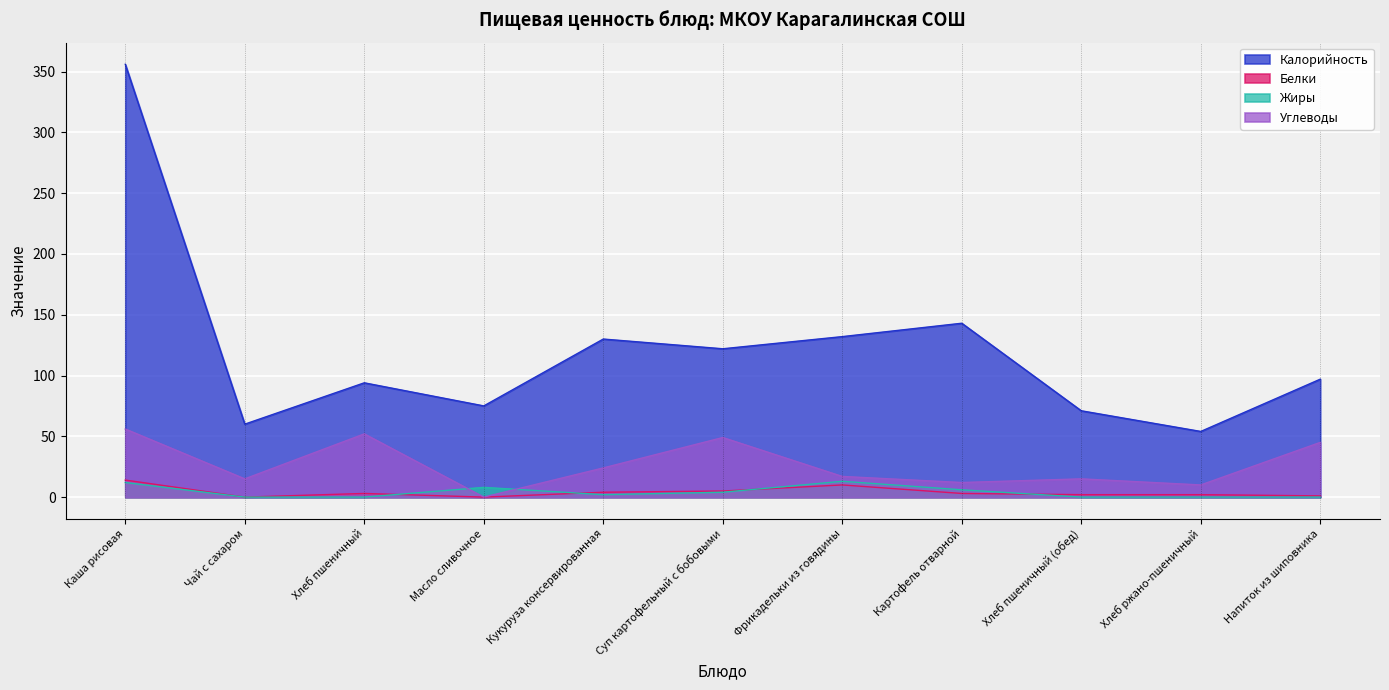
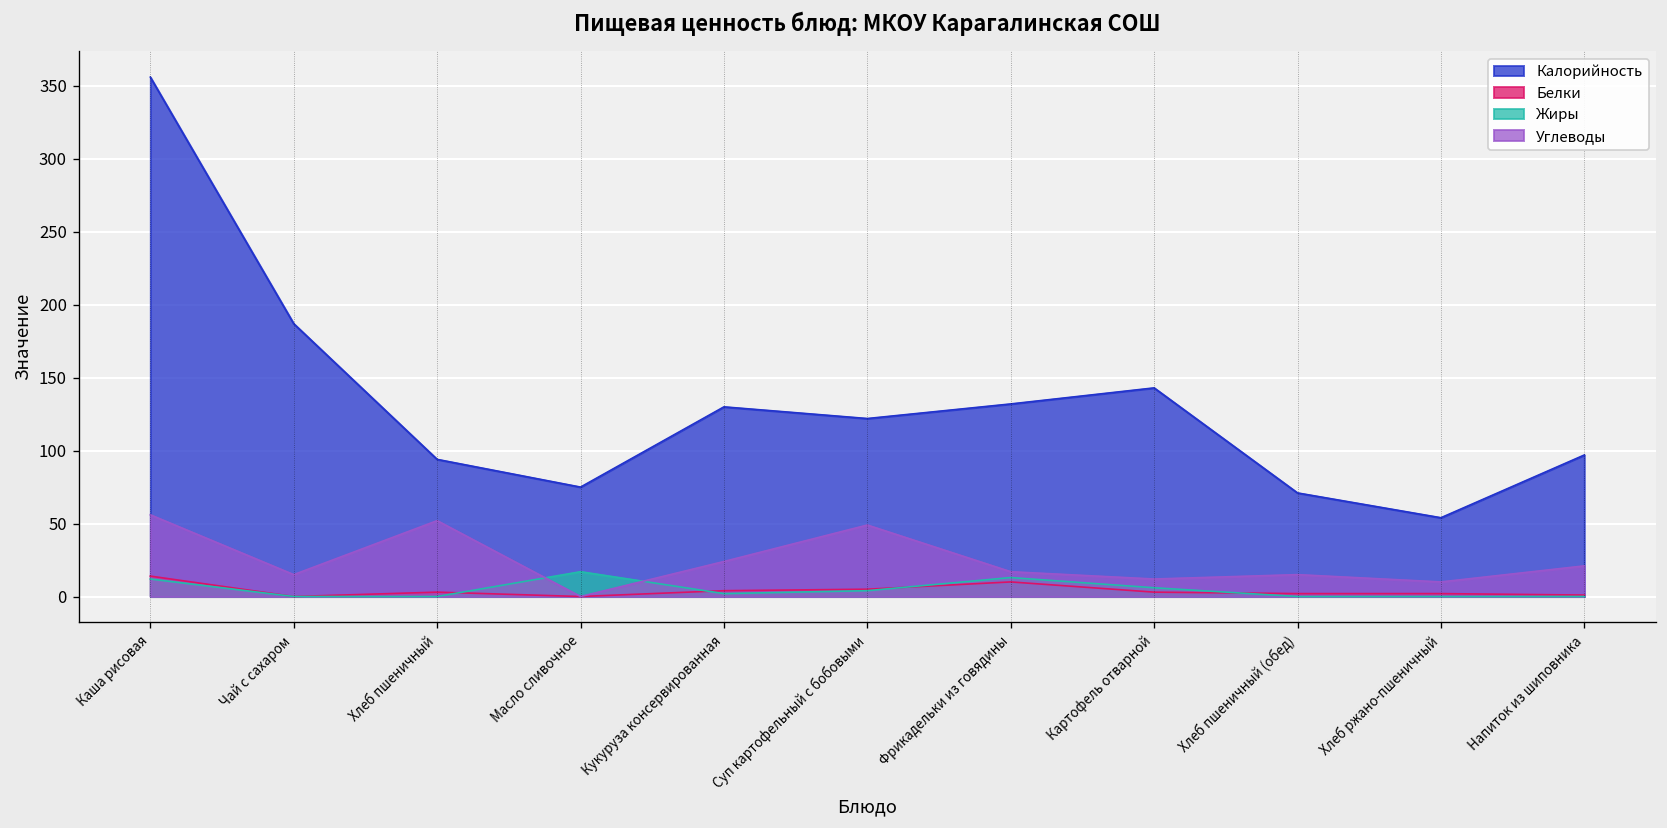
  {
    "Калорийность": {
      "Каша рисовая": 356,
-     "Чай с сахаром": 60,
+     "Чай с сахаром": 187,
      "Хлеб пшеничный": 94,
      "Масло сливочное": 75,
      "Кукуруза консервированная": 130,
      "Суп картофельный с бобовыми": 122,
      "Фрикадельки из говядины": 132,
      "Картофель отварной": 143,
      "Хлеб пшеничный (обед)": 71,
      "Хлеб ржано-пшеничный": 54,
      "Напиток из шиповника": 97
    },
    "Белки": {
      "Хлеб пшеничный": 3,
      "Фрикадельки из говядины": 10,
      "Картофель отварной": 3
    },
    "Жиры": {
      "Хлеб пшеничный": 0,
-     "Масло сливочное": 8,
+     "Масло сливочное": 17,
      "Фрикадельки из говядины": 13,
      "Картофель отварной": 6
    },
    "Углеводы": {
      "Каша рисовая": 56,
      "Чай с сахаром": 15,
      "Хлеб пшеничный": 52,
      "Кукуруза консервированная": 24,
      "Суп картофельный с бобовыми": 49,
      "Фрикадельки из говядины": 17,
      "Картофель отварной": 12,
      "Хлеб пшеничный (обед)": 15,
      "Хлеб ржано-пшеничный": 10,
-     "Напиток из шиповника": 45
+     "Напиток из шиповника": 21
    }
  }
